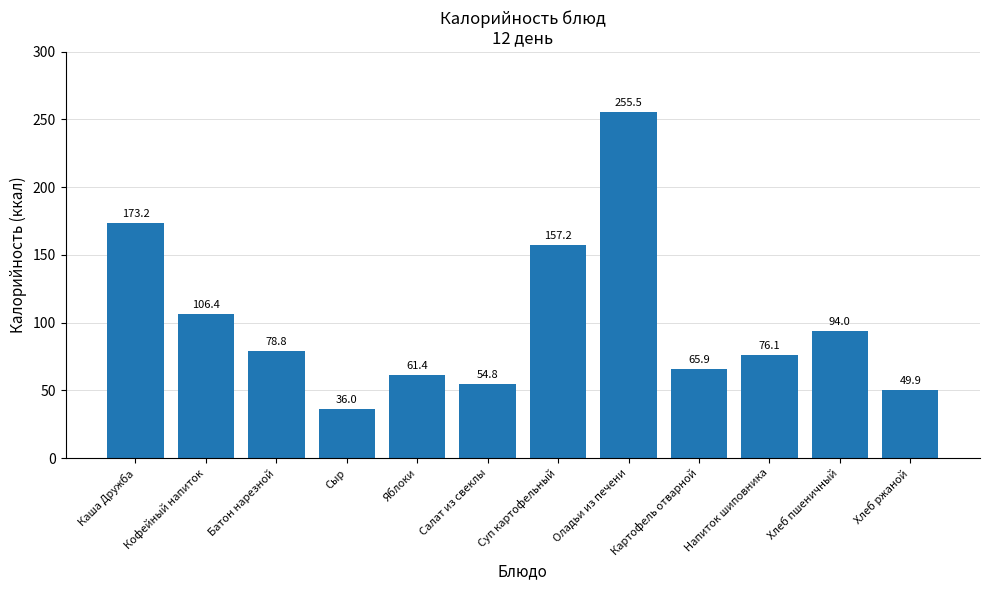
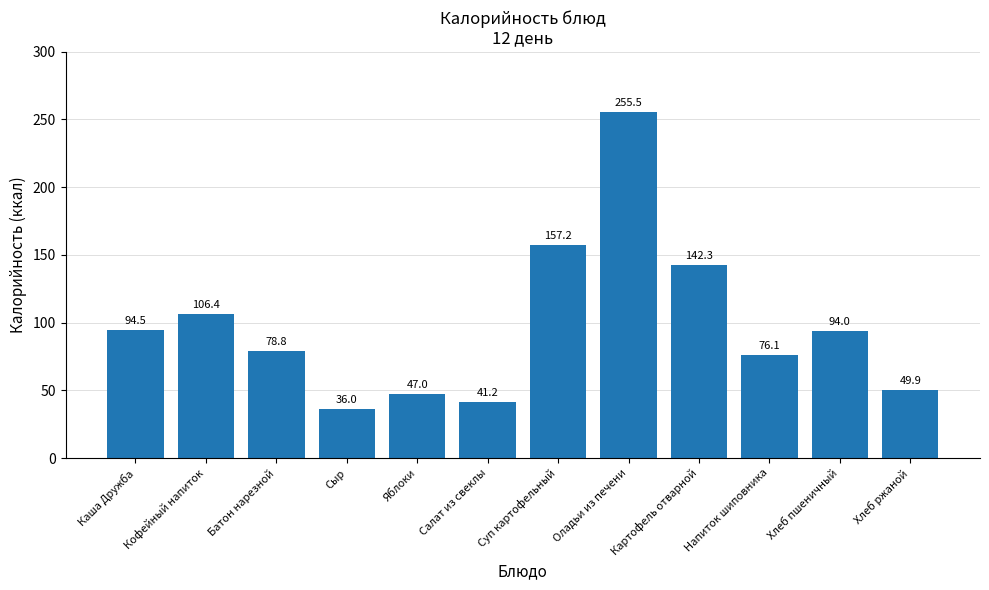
  {
-   "Каша Дружба": 173.2,
+   "Каша Дружба": 94.5,
    "Кофейный напиток": 106.4,
    "Батон нарезной": 78.8,
    "Сыр": 36.0,
-   "Яблоки": 61.4,
-   "Салат из свеклы": 54.8,
+   "Яблоки": 47.0,
+   "Салат из свеклы": 41.2,
    "Суп картофельный": 157.2,
    "Оладьи из печени": 255.5,
-   "Картофель отварной": 65.9,
+   "Картофель отварной": 142.3,
    "Напиток шиповника": 76.1,
    "Хлеб пшеничный": 94.0,
    "Хлеб ржаной": 49.9
  }
